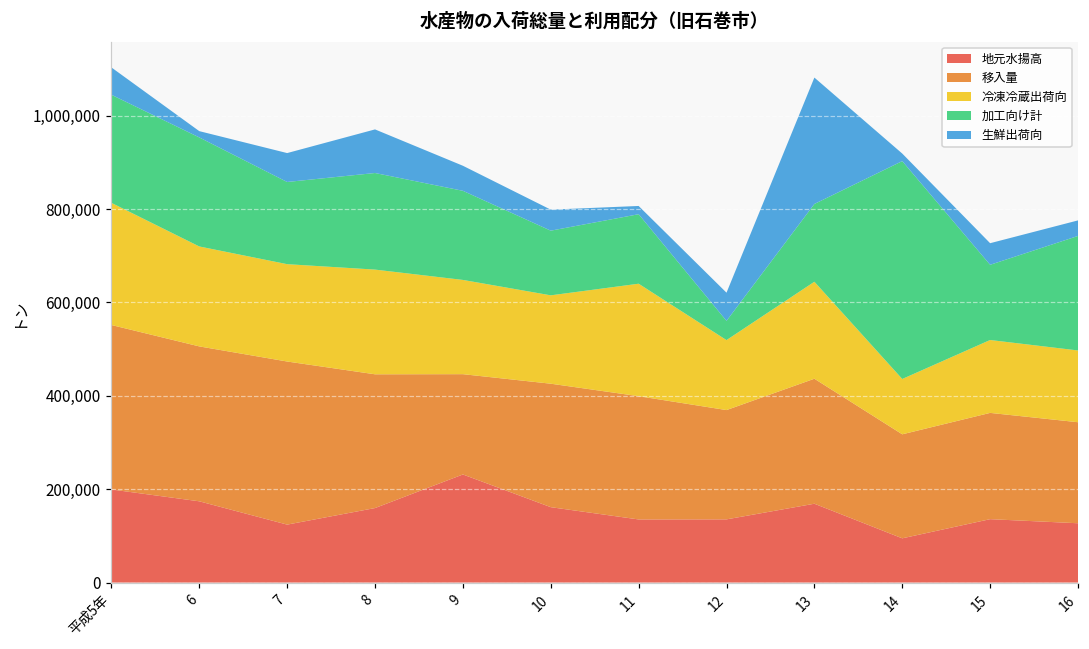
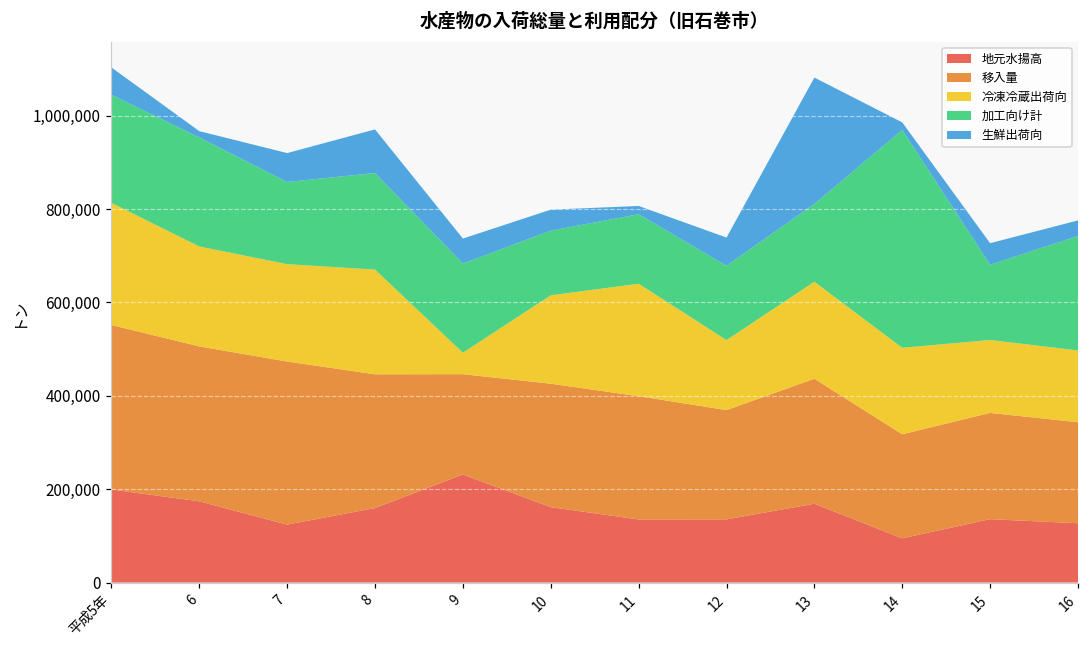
  {
    "冷凍冷蔵出荷向": {
      "平成5年": "260,000",
      "6": "210,000",
      "7": "210,000",
      "8": "220,000",
-     "9": "200,000",
+     "9": "50,000",
      "10": "190,000",
      "11": "240,000",
      "12": "150,000",
      "13": "210,000",
-     "14": "120,000",
+     "14": "190,000",
      "15": "160,000",
      "16": "150,000"
    },
    "加工向け計": {
      "平成5年": "230,000",
      "6": "230,000",
      "7": "180,000",
      "8": "210,000",
      "9": "190,000",
      "10": "140,000",
      "11": "150,000",
-     "12": "40,000",
+     "12": "160,000",
      "13": "170,000",
      "14": "470,000",
      "15": "160,000",
      "16": "250,000"
    },
    "生鮮出荷向": {
      "平成5年": "60,000",
      "6": "10,000",
      "7": "60,000",
      "8": "90,000",
      "9": "50,000",
      "10": "40,000",
      "11": "20,000",
      "12": "60,000",
      "13": "270,000",
      "14": "20,000",
      "15": "50,000",
      "16": "30,000"
    }
  }
